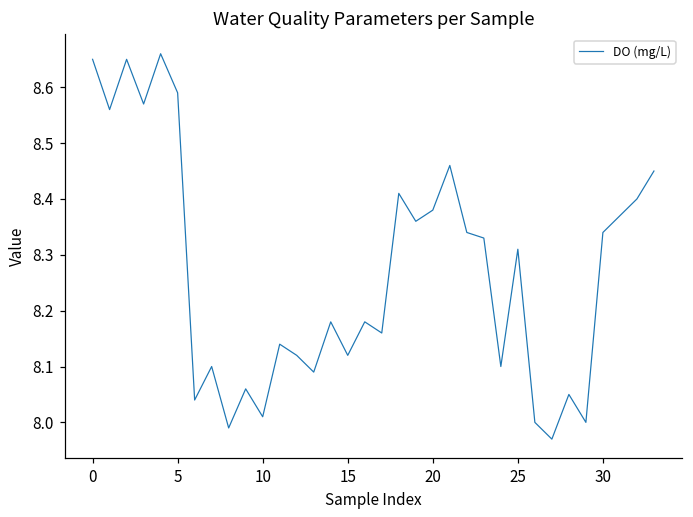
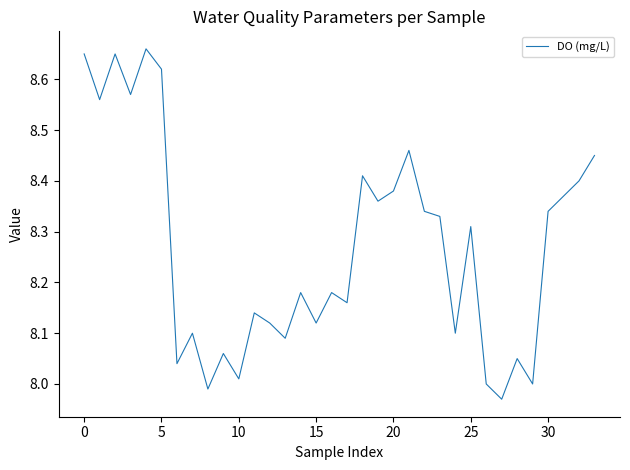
  {
    "0": 8.65,
-   "5": 8.59,
+   "5": 8.62,
    "10": 8.01,
    "15": 8.12,
    "20": 8.38,
    "25": 8.31,
    "30": 8.34
  }
